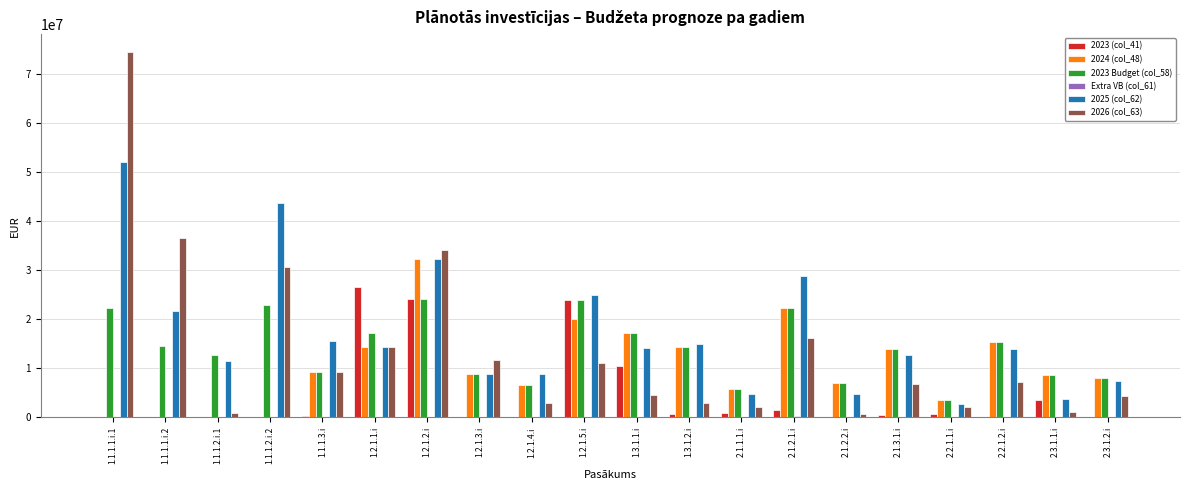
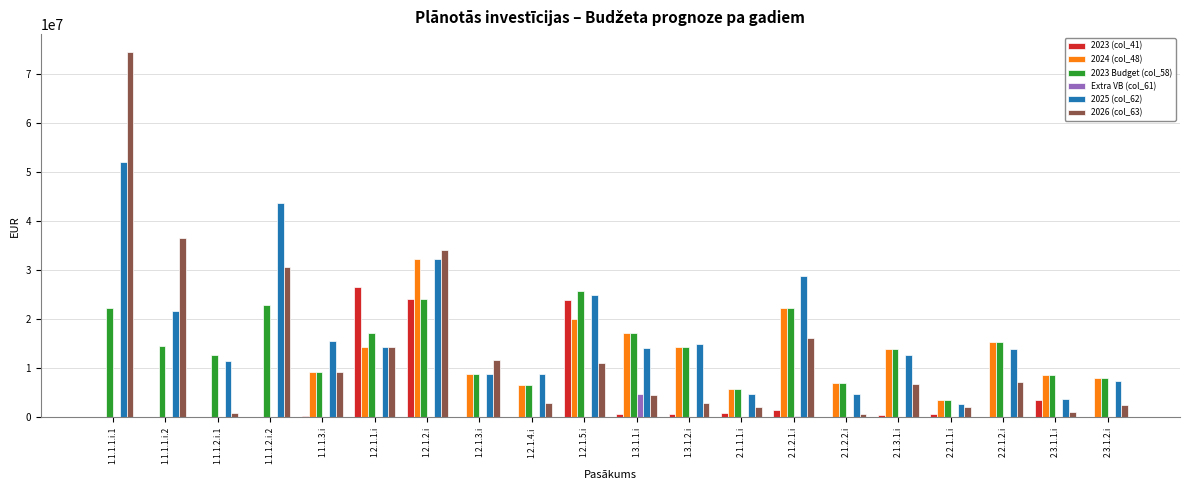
  {
    "2023 (col_41)": {
      "1.1.1.1.i.1": 0,
      "1.1.1.1.i.2": 0,
      "1.1.1.2.i.1": 0,
      "1.1.1.2.i.2": 0,
      "1.2.1.1.i": 27000000,
      "1.2.1.2.i": 24000000,
      "1.2.1.3.i": 0,
      "1.2.1.5.i": 24000000,
-     "1.3.1.1.i": 11000000,
+     "1.3.1.1.i": 1000000,
      "1.3.1.2.i": 1000000,
      "2.1.1.1.i": 1000000,
      "2.1.2.1.i": 1000000,
      "2.1.2.2.i": 0,
      "2.2.1.1.i": 1000000,
      "2.3.1.1.i": 4000000,
      "2.3.1.2.i": 0
    },
    "2024 (col_48)": {
      "1.1.1.1.i.1": 0,
      "1.1.1.1.i.2": 0,
      "1.1.1.2.i.1": 0,
      "1.1.1.2.i.2": 0,
      "1.1.1.3.i": 9000000,
      "1.2.1.1.i": 14000000,
      "1.2.1.2.i": 32000000,
      "1.2.1.3.i": 9000000,
      "1.2.1.4.i": 7000000,
      "1.2.1.5.i": 20000000,
      "1.3.1.1.i": 17000000,
      "1.3.1.2.i": 14000000,
      "2.1.1.1.i": 6000000,
      "2.1.2.1.i": 22000000,
      "2.1.2.2.i": 7000000,
      "2.1.3.1.i": 14000000,
      "2.2.1.1.i": 4000000,
      "2.2.1.2.i": 15000000,
      "2.3.1.1.i": 9000000,
      "2.3.1.2.i": 8000000
    },
    "2023 Budget (col_58)": {
      "1.1.1.1.i.1": 22000000,
      "1.1.1.1.i.2": 15000000,
      "1.1.1.2.i.1": 13000000,
      "1.1.1.2.i.2": 23000000,
      "1.1.1.3.i": 9000000,
      "1.2.1.1.i": 17000000,
      "1.2.1.2.i": 24000000,
      "1.2.1.3.i": 9000000,
      "1.2.1.4.i": 7000000,
-     "1.2.1.5.i": 24000000,
+     "1.2.1.5.i": 26000000,
      "1.3.1.1.i": 17000000,
      "1.3.1.2.i": 14000000,
      "2.1.1.1.i": 6000000,
      "2.1.2.1.i": 22000000,
      "2.1.2.2.i": 7000000,
      "2.1.3.1.i": 14000000,
      "2.2.1.1.i": 4000000,
      "2.2.1.2.i": 15000000,
      "2.3.1.1.i": 9000000,
      "2.3.1.2.i": 8000000
    },
    "Extra VB (col_61)": {
      "1.1.1.1.i.1": 0,
      "1.1.1.1.i.2": 0,
      "1.1.1.2.i.1": 0,
      "1.1.1.2.i.2": 0,
      "1.1.1.3.i": 0,
      "1.2.1.1.i": 0,
      "1.2.1.2.i": 0,
      "1.2.1.3.i": 0,
      "1.2.1.5.i": 0,
-     "1.3.1.1.i": 0,
+     "1.3.1.1.i": 5000000,
      "2.1.2.2.i": 0,
      "2.2.1.1.i": 0,
      "2.3.1.2.i": 0
    },
    "2025 (col_62)": {
      "1.1.1.1.i.1": 52000000,
      "1.1.1.1.i.2": 22000000,
      "1.1.1.2.i.1": 11000000,
      "1.1.1.2.i.2": 44000000,
      "1.1.1.3.i": 16000000,
      "1.2.1.1.i": 14000000,
      "1.2.1.2.i": 32000000,
      "1.2.1.3.i": 9000000,
      "1.2.1.4.i": 9000000,
      "1.2.1.5.i": 25000000,
      "1.3.1.1.i": 14000000,
      "1.3.1.2.i": 15000000,
      "2.1.1.1.i": 5000000,
      "2.1.2.1.i": 29000000,
      "2.1.2.2.i": 5000000,
      "2.1.3.1.i": 13000000,
      "2.2.1.1.i": 3000000,
      "2.2.1.2.i": 14000000,
      "2.3.1.1.i": 4000000,
      "2.3.1.2.i": 7000000
    },
    "2026 (col_63)": {
      "1.1.1.1.i.1": 74000000,
      "1.1.1.1.i.2": 37000000,
      "1.1.1.2.i.1": 1000000,
      "1.1.1.2.i.2": 31000000,
      "1.1.1.3.i": 9000000,
      "1.2.1.1.i": 14000000,
      "1.2.1.2.i": 34000000,
      "1.2.1.3.i": 12000000,
      "1.2.1.4.i": 3000000,
      "1.2.1.5.i": 11000000,
      "1.3.1.1.i": 5000000,
      "1.3.1.2.i": 3000000,
      "2.1.1.1.i": 2000000,
      "2.1.2.1.i": 16000000,
      "2.1.2.2.i": 1000000,
      "2.1.3.1.i": 7000000,
      "2.2.1.1.i": 2000000,
      "2.2.1.2.i": 7000000,
      "2.3.1.1.i": 1000000,
-     "2.3.1.2.i": 4000000
+     "2.3.1.2.i": 2000000
    }
  }
